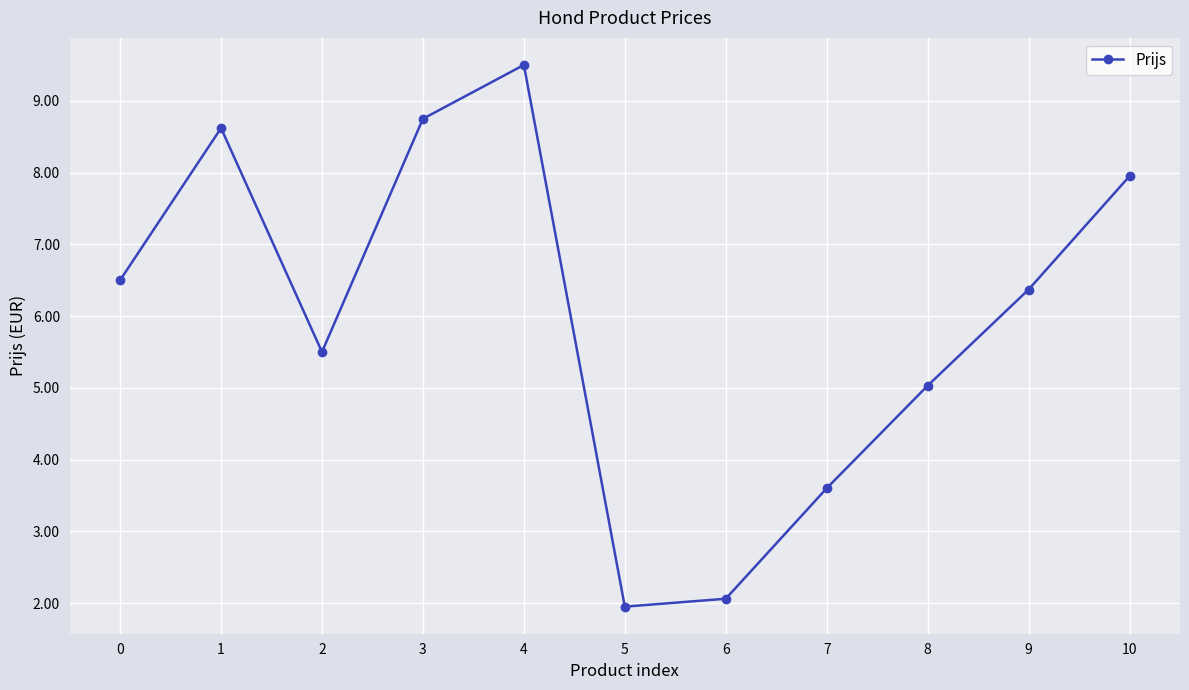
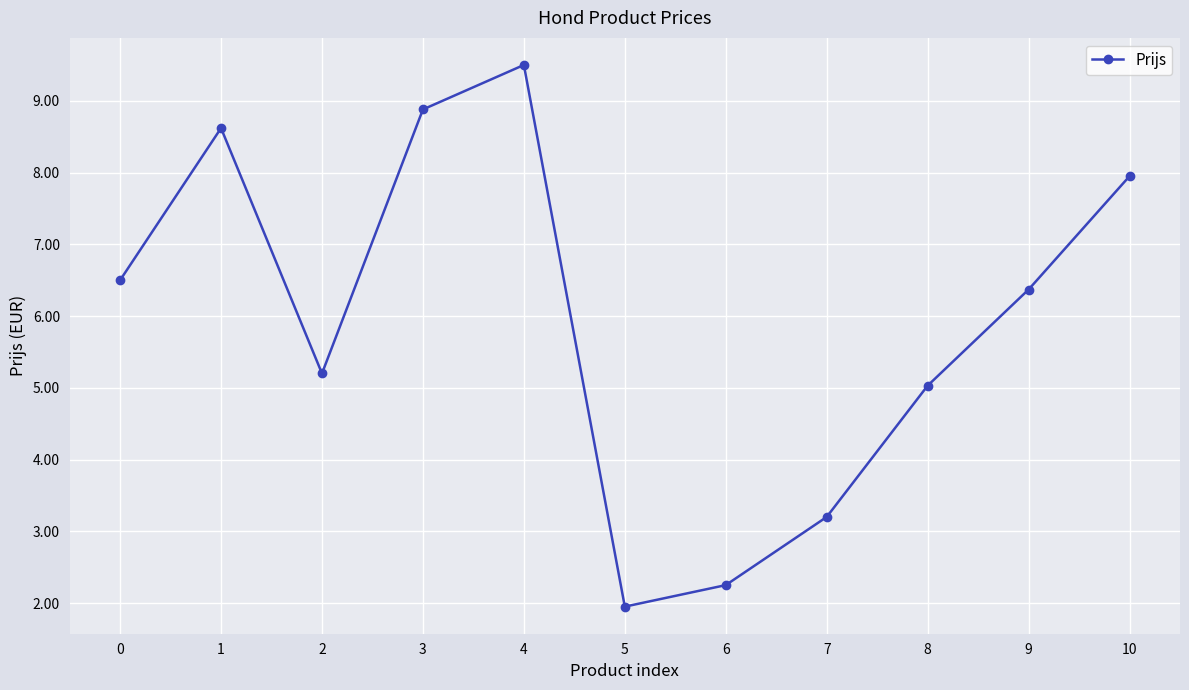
  {
    "0": 6.5,
    "1": 8.6,
-   "2": 5.5,
-   "3": 8.8,
+   "2": 5.2,
+   "3": 8.9,
    "4": 9.5,
    "5": 2.0,
-   "6": 2.1,
-   "7": 3.6,
+   "6": 2.3,
+   "7": 3.2,
    "8": 5.0,
    "9": 6.4,
    "10": 8.0
  }
